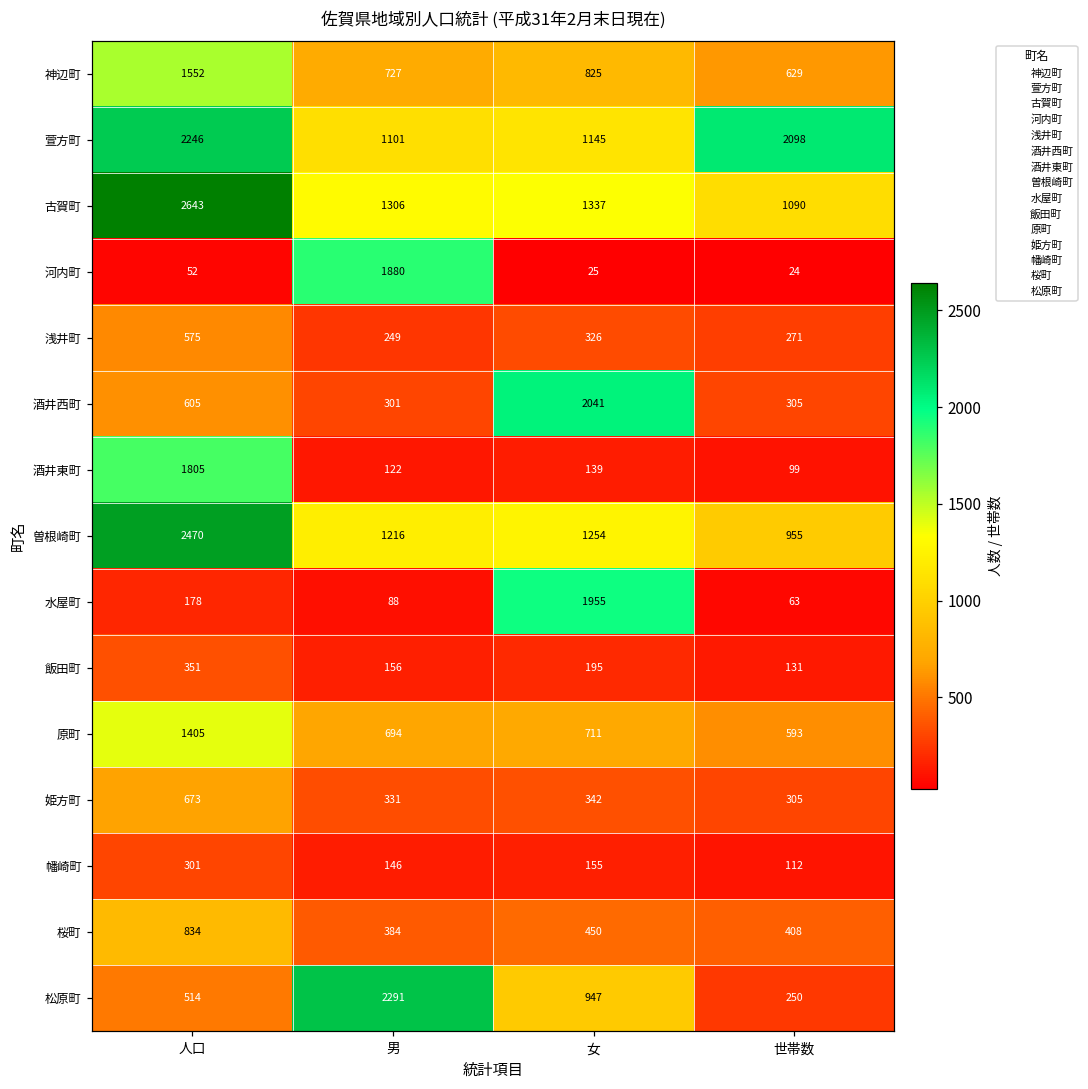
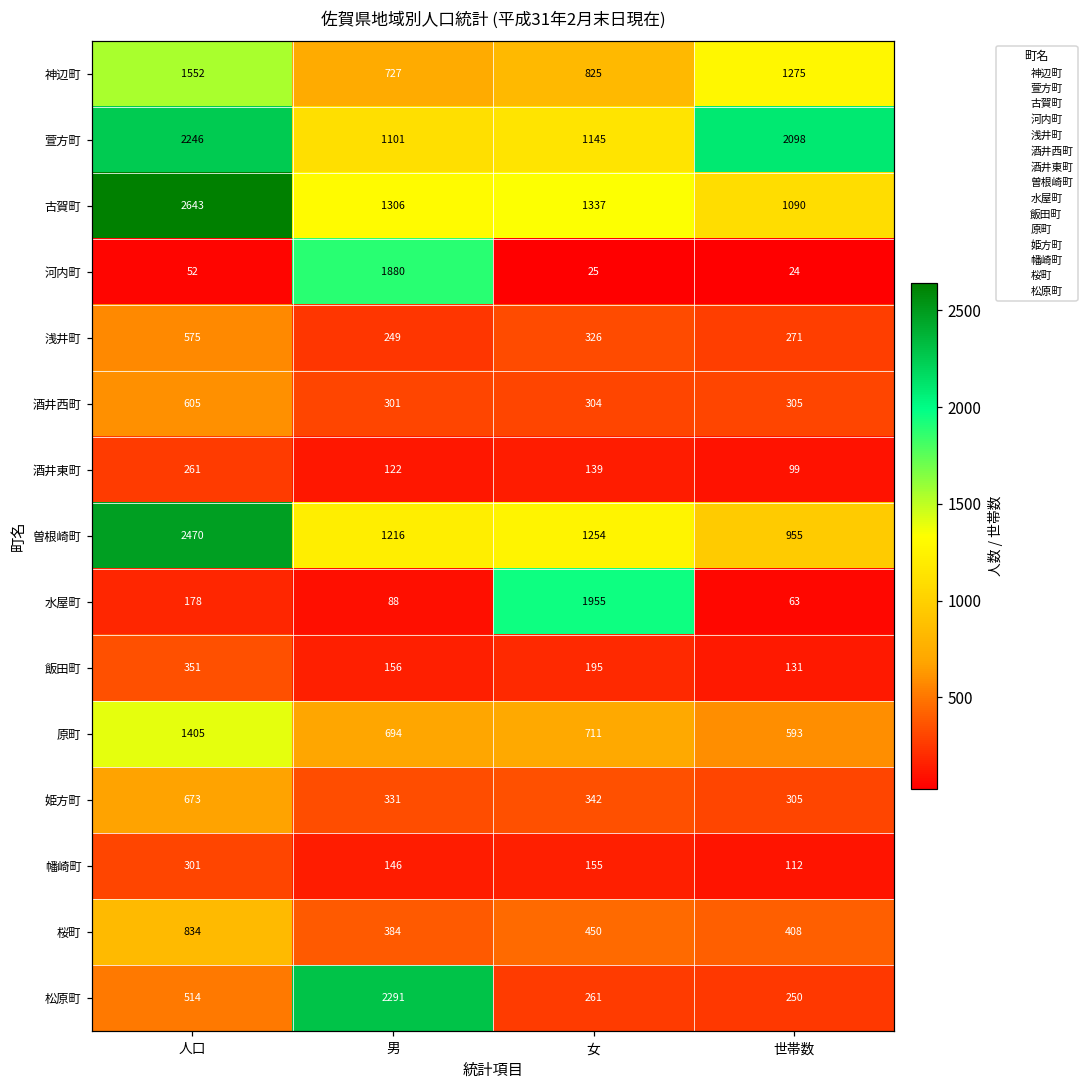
  {
    "神辺町": {
      "人口": 1552,
      "男": 727,
      "女": 825,
-     "世帯数": 629
+     "世帯数": 1275
    },
    "萱方町": {
      "人口": 2246,
      "男": 1101,
      "女": 1145,
      "世帯数": 2098
    },
    "古賀町": {
      "人口": 2643,
      "男": 1306,
      "女": 1337,
      "世帯数": 1090
    },
    "河内町": {
      "人口": 52,
      "男": 1880,
      "女": 25,
      "世帯数": 24
    },
    "浅井町": {
      "人口": 575,
      "男": 249,
      "女": 326,
      "世帯数": 271
    },
    "酒井西町": {
      "人口": 605,
      "男": 301,
-     "女": 2041,
+     "女": 304,
      "世帯数": 305
    },
    "酒井東町": {
-     "人口": 1805,
+     "人口": 261,
      "男": 122,
      "女": 139,
      "世帯数": 99
    },
    "曽根崎町": {
      "人口": 2470,
      "男": 1216,
      "女": 1254,
      "世帯数": 955
    },
    "水屋町": {
      "人口": 178,
      "男": 88,
      "女": 1955,
      "世帯数": 63
    },
    "飯田町": {
      "人口": 351,
      "男": 156,
      "女": 195,
      "世帯数": 131
    },
    "原町": {
      "人口": 1405,
      "男": 694,
      "女": 711,
      "世帯数": 593
    },
    "姫方町": {
      "人口": 673,
      "男": 331,
      "女": 342,
      "世帯数": 305
    },
    "幡崎町": {
      "人口": 301,
      "男": 146,
      "女": 155,
      "世帯数": 112
    },
    "桜町": {
      "人口": 834,
      "男": 384,
      "女": 450,
      "世帯数": 408
    },
    "松原町": {
      "人口": 514,
      "男": 2291,
-     "女": 947,
+     "女": 261,
      "世帯数": 250
    }
  }
